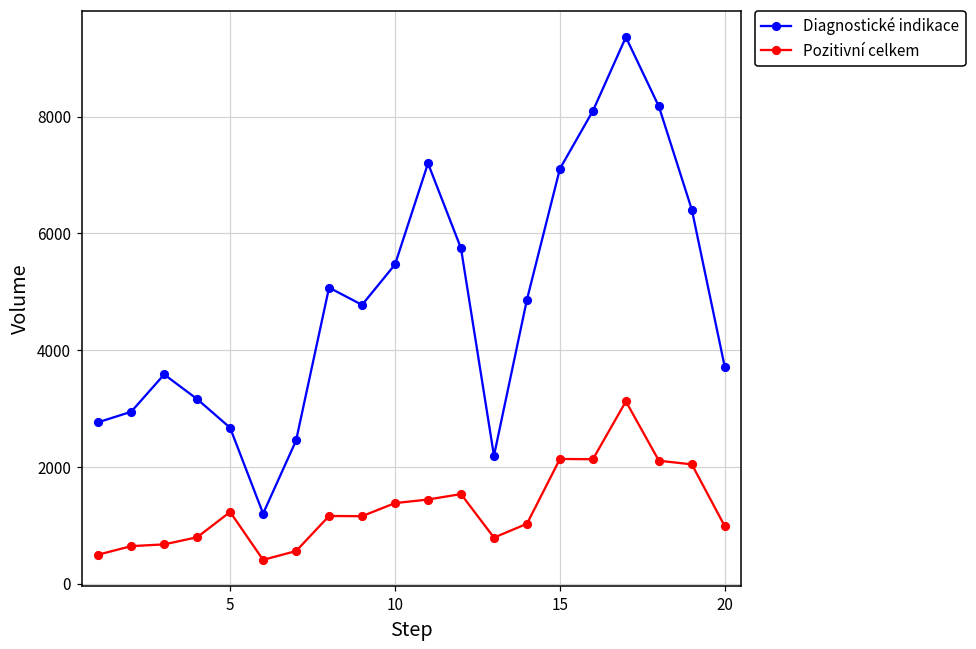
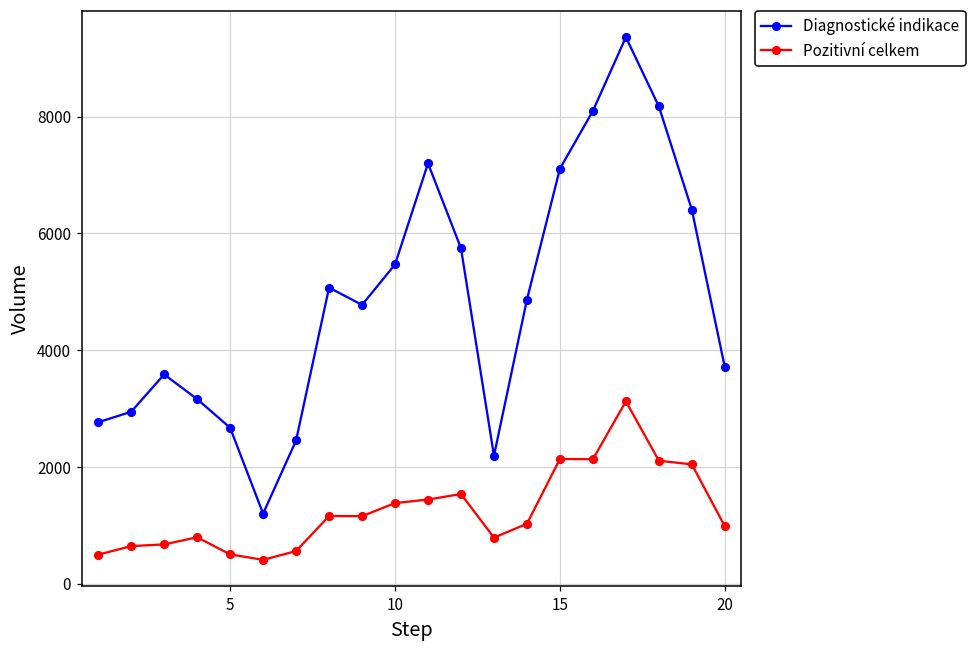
  {
    "Diagnostické indikace": {
      "5": 2700,
      "10": 5500,
      "15": 7100,
      "20": 3700
    },
    "Pozitivní celkem": {
-     "5": 1200,
+     "5": 500,
      "10": 1400,
      "15": 2100,
      "20": 1000
    }
  }
